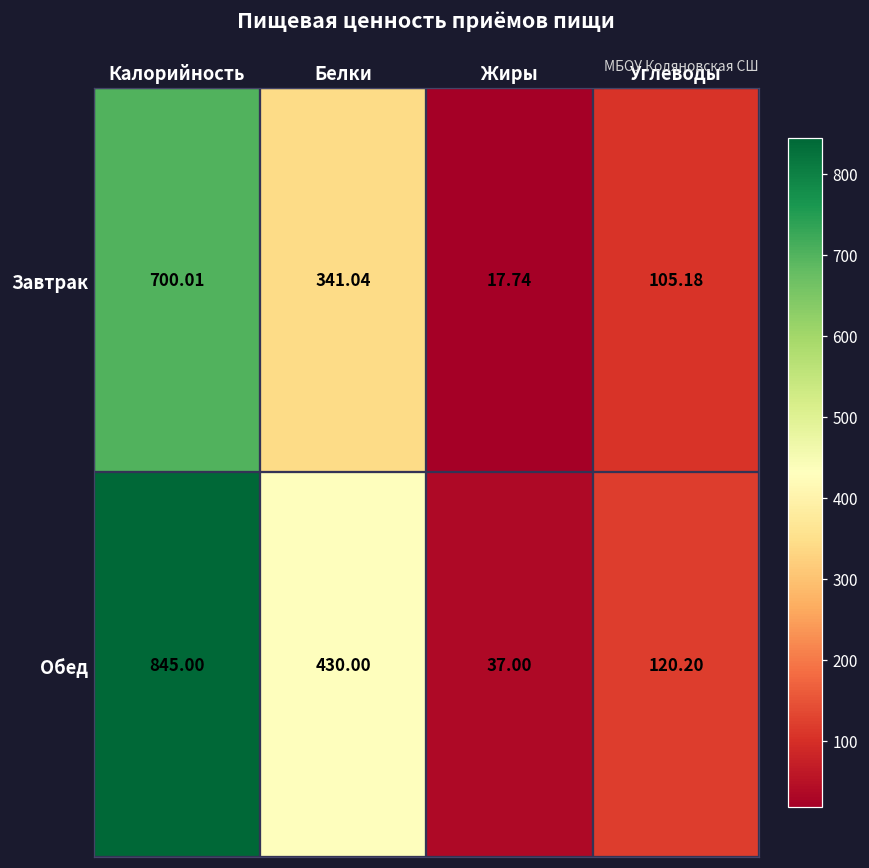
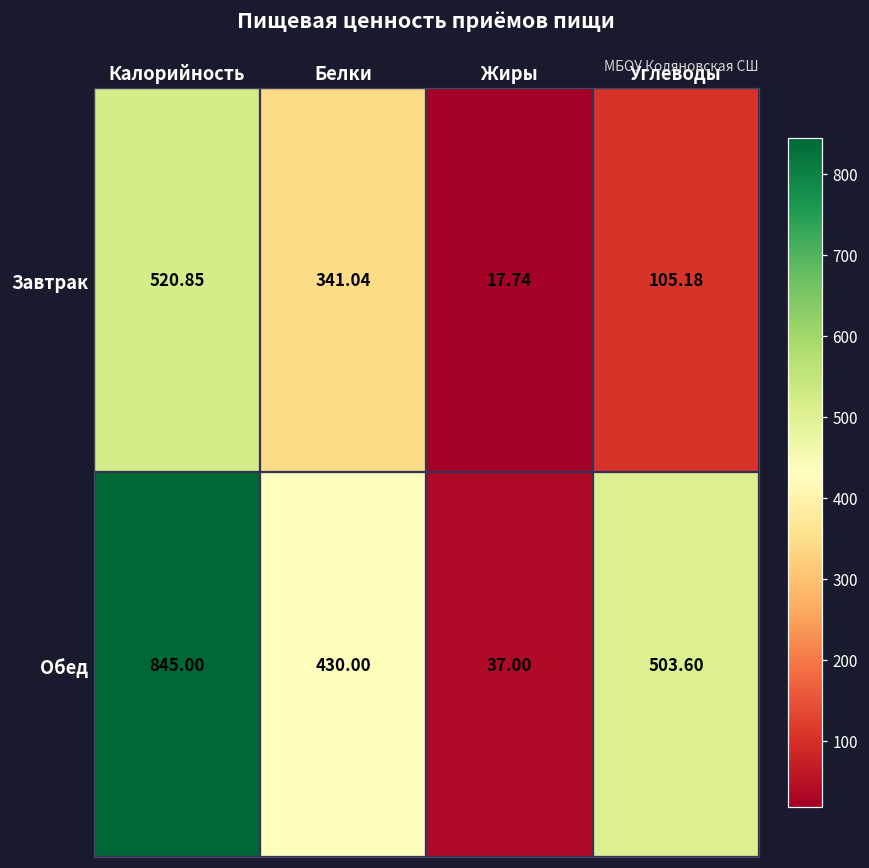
  {
    "Завтрак": {
-     "Калорийность": 700.01,
+     "Калорийность": 520.85,
      "Белки": 341.04,
      "Жиры": 17.74,
      "Углеводы": 105.18
    },
    "Обед": {
      "Калорийность": 845.00,
      "Белки": 430.00,
      "Жиры": 37.00,
-     "Углеводы": 120.20
+     "Углеводы": 503.60
    }
  }
